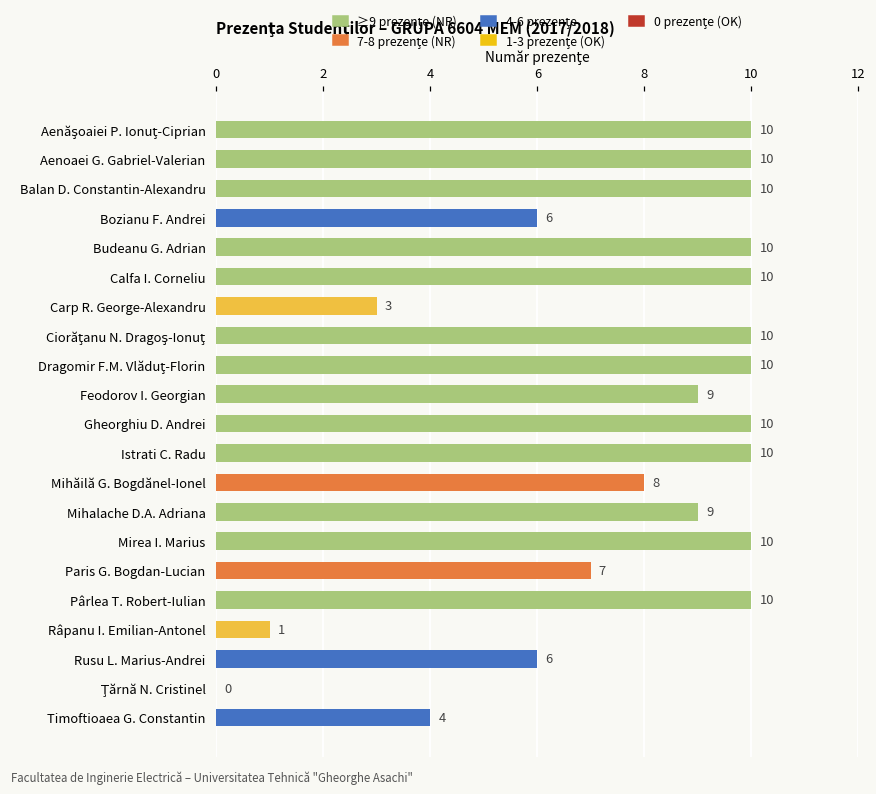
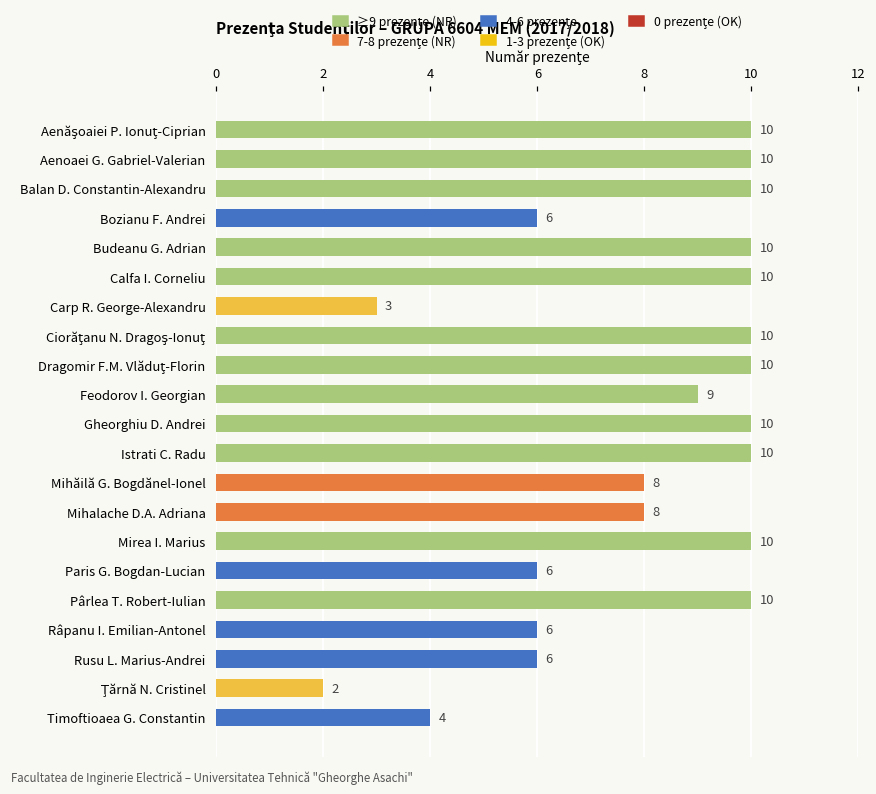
  {
    "Aenăşoaiei P. Ionuţ-Ciprian": 10,
    "Aenoaei G. Gabriel-Valerian": 10,
    "Balan D. Constantin-Alexandru": 10,
    "Bozianu F. Andrei": 6,
    "Budeanu G. Adrian": 10,
    "Calfa I. Corneliu": 10,
    "Carp R. George-Alexandru": 3,
    "Ciorăţanu N. Dragoş-Ionuţ": 10,
    "Dragomir F.M. Vlăduţ-Florin": 10,
    "Feodorov I. Georgian": 9,
    "Gheorghiu D. Andrei": 10,
    "Istrati C. Radu": 10,
    "Mihăilă G. Bogdănel-Ionel": 8,
-   "Mihalache D.A. Adriana": 9,
+   "Mihalache D.A. Adriana": 8,
    "Mirea I. Marius": 10,
-   "Paris G. Bogdan-Lucian": 7,
+   "Paris G. Bogdan-Lucian": 6,
    "Pârlea T. Robert-Iulian": 10,
-   "Râpanu I. Emilian-Antonel": 1,
+   "Râpanu I. Emilian-Antonel": 6,
    "Rusu L. Marius-Andrei": 6,
-   "Ţărnă N. Cristinel": 0,
+   "Ţărnă N. Cristinel": 2,
    "Timoftioaea G. Constantin": 4
  }
